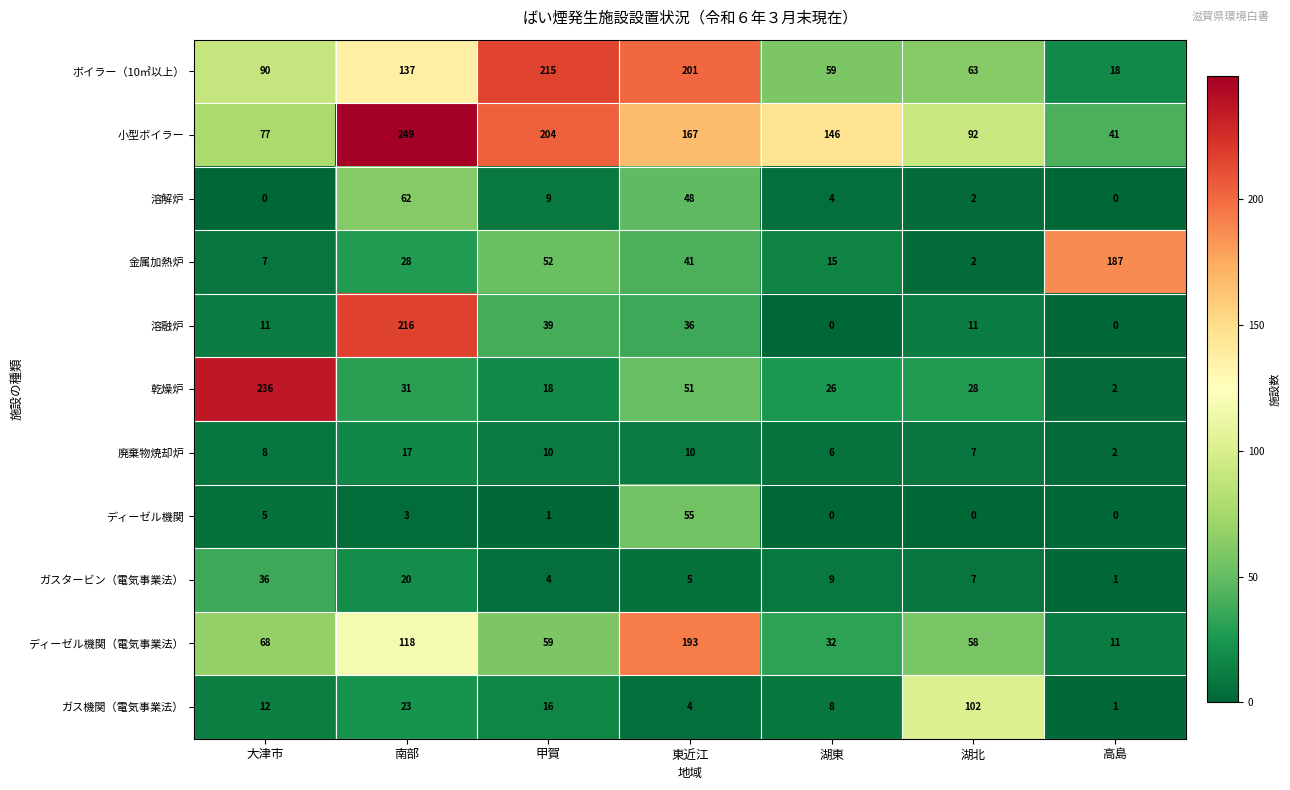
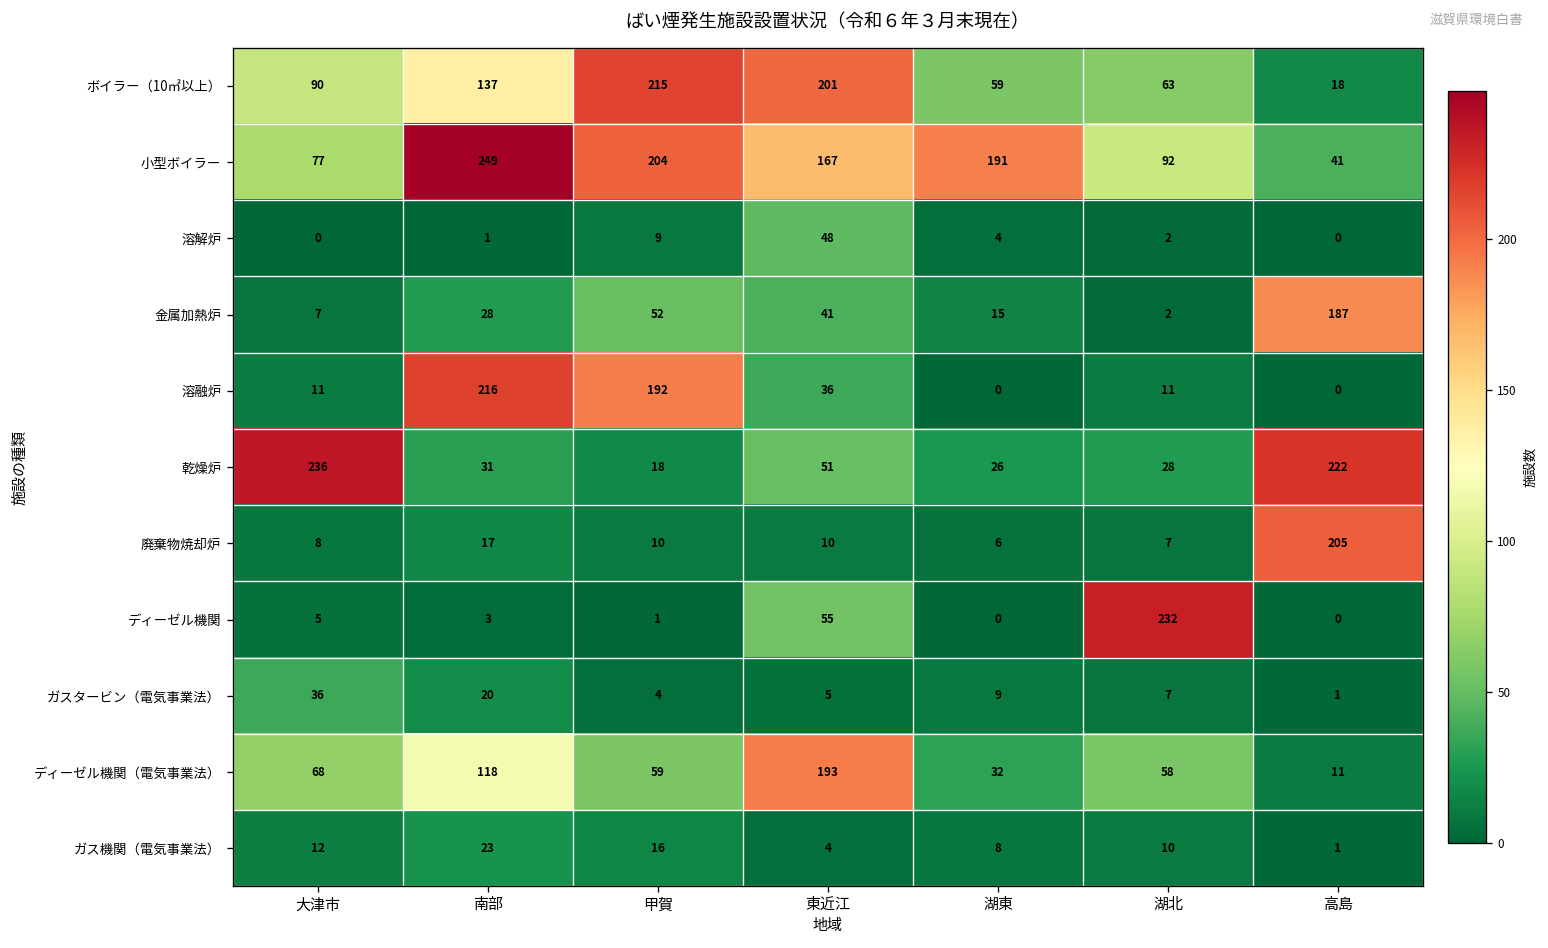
  {
    "ボイラー（10㎡以上）": {
      "大津市": 90,
      "南部": 137,
      "甲賀": 215,
      "東近江": 201,
      "湖東": 59,
      "湖北": 63,
      "高島": 18
    },
    "小型ボイラー": {
      "大津市": 77,
      "南部": 249,
      "甲賀": 204,
      "東近江": 167,
-     "湖東": 146,
+     "湖東": 191,
      "湖北": 92,
      "高島": 41
    },
    "溶解炉": {
      "大津市": 0,
-     "南部": 62,
+     "南部": 1,
      "甲賀": 9,
      "東近江": 48,
      "湖東": 4,
      "湖北": 2,
      "高島": 0
    },
    "金属加熱炉": {
      "大津市": 7,
      "南部": 28,
      "甲賀": 52,
      "東近江": 41,
      "湖東": 15,
      "湖北": 2,
      "高島": 187
    },
    "溶融炉": {
      "大津市": 11,
      "南部": 216,
-     "甲賀": 39,
+     "甲賀": 192,
      "東近江": 36,
      "湖東": 0,
      "湖北": 11,
      "高島": 0
    },
    "乾燥炉": {
      "大津市": 236,
      "南部": 31,
      "甲賀": 18,
      "東近江": 51,
      "湖東": 26,
      "湖北": 28,
-     "高島": 2
+     "高島": 222
    },
    "廃棄物焼却炉": {
      "大津市": 8,
      "南部": 17,
      "甲賀": 10,
      "東近江": 10,
      "湖東": 6,
      "湖北": 7,
-     "高島": 2
+     "高島": 205
    },
    "ディーゼル機関": {
      "大津市": 5,
      "南部": 3,
      "甲賀": 1,
      "東近江": 55,
      "湖東": 0,
-     "湖北": 0,
+     "湖北": 232,
      "高島": 0
    },
    "ガスタービン（電気事業法）": {
      "大津市": 36,
      "南部": 20,
      "甲賀": 4,
      "東近江": 5,
      "湖東": 9,
      "湖北": 7,
      "高島": 1
    },
    "ディーゼル機関（電気事業法）": {
      "大津市": 68,
      "南部": 118,
      "甲賀": 59,
      "東近江": 193,
      "湖東": 32,
      "湖北": 58,
      "高島": 11
    },
    "ガス機関（電気事業法）": {
      "大津市": 12,
      "南部": 23,
      "甲賀": 16,
      "東近江": 4,
      "湖東": 8,
-     "湖北": 102,
+     "湖北": 10,
      "高島": 1
    }
  }
